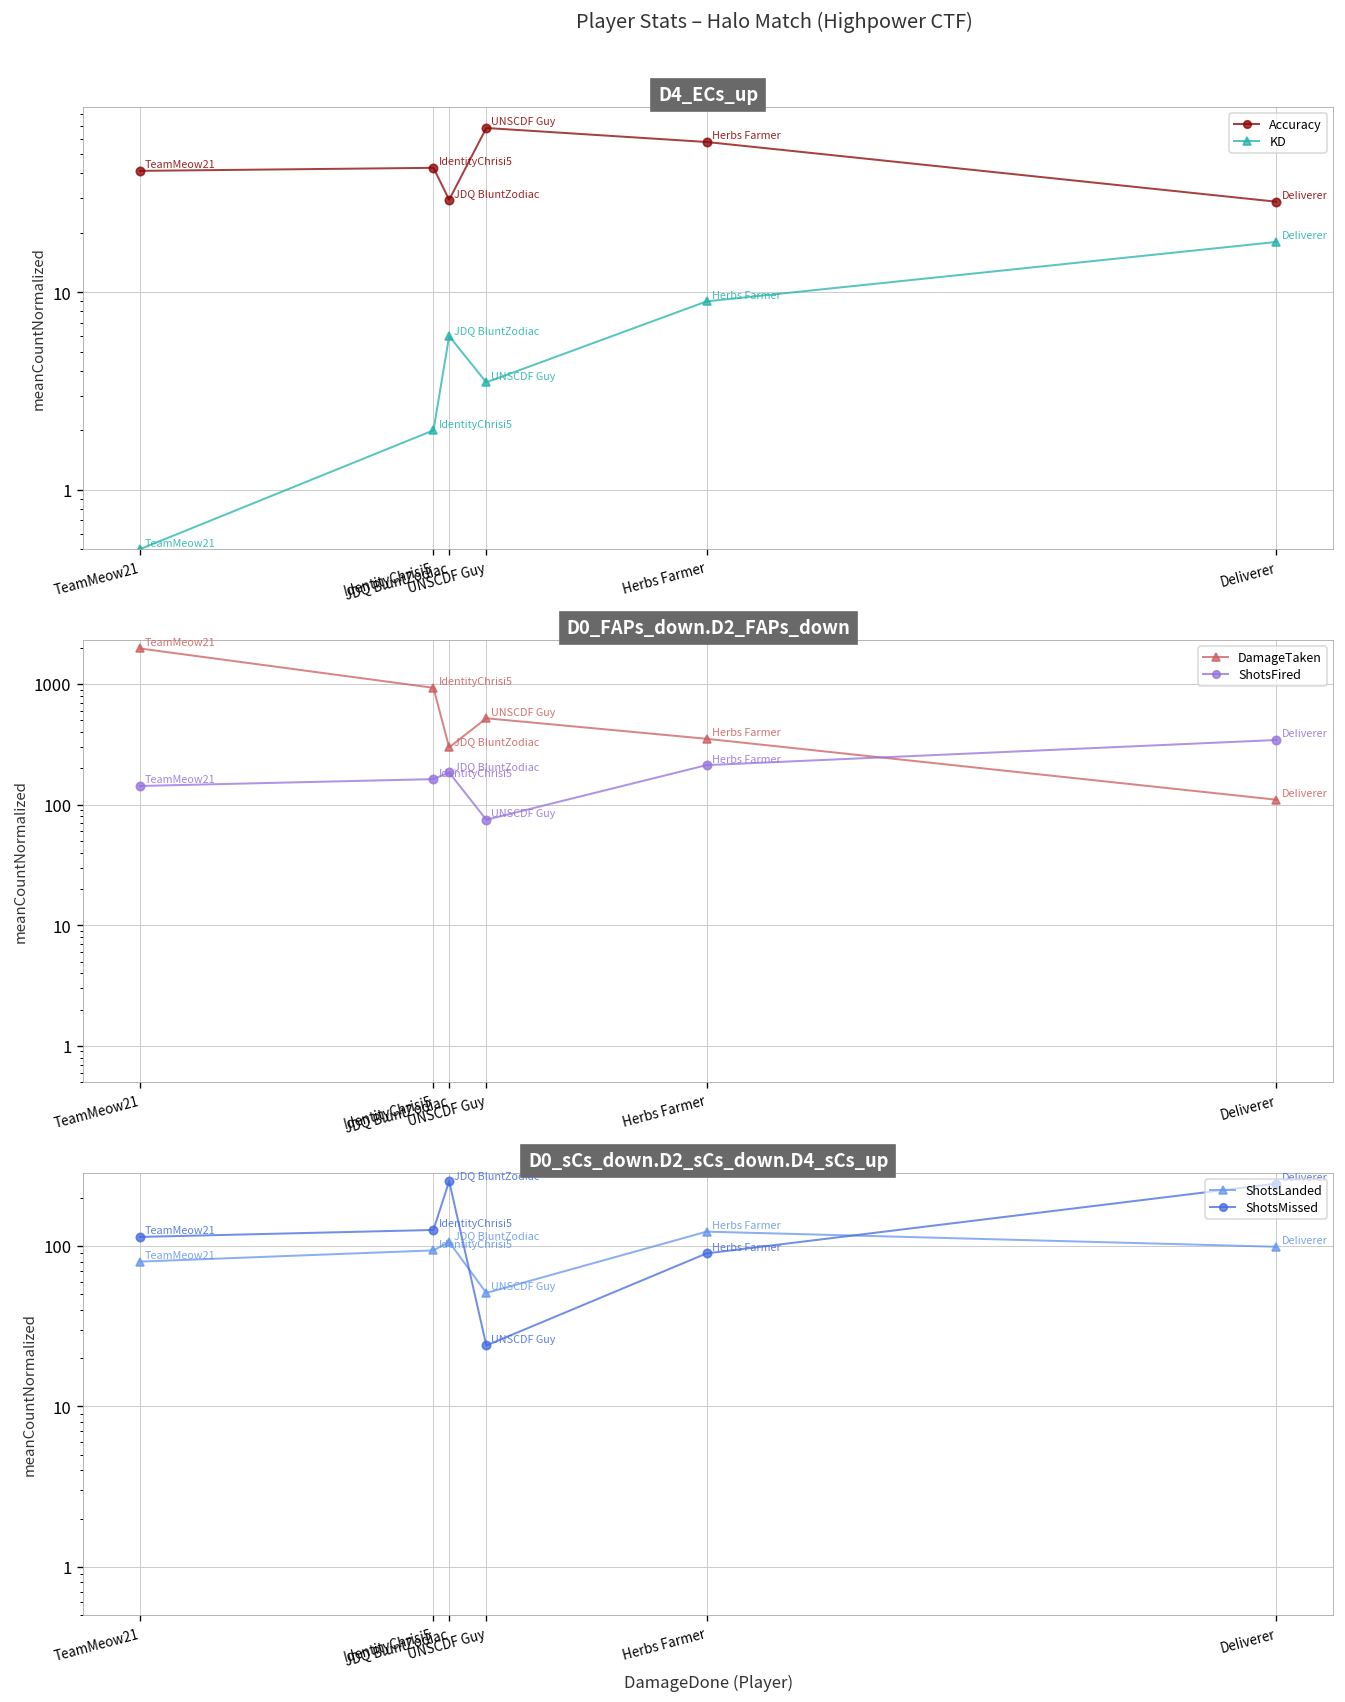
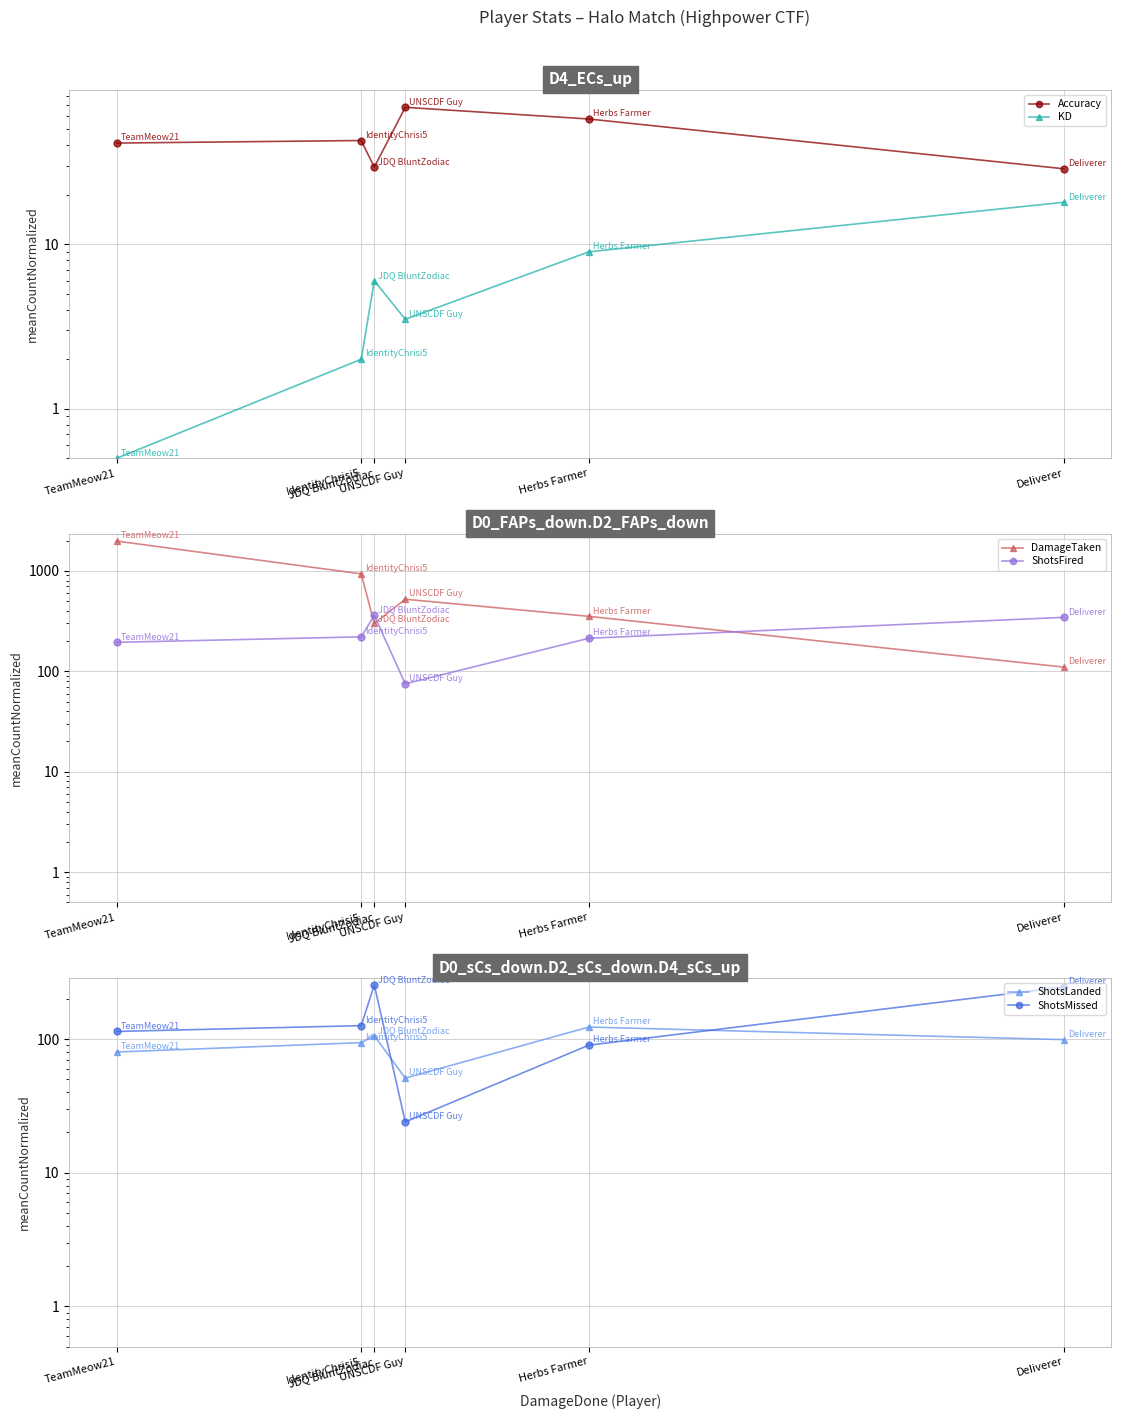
  {
    "D4_ECs_up": {
      "Accuracy": {
        "TeamMeow21": 41,
        "IdentityChrisi5": 43,
        "JDQ BluntZodiac": 29,
        "UNSCDF Guy": 68,
        "Herbs Farmer": 58,
        "DeIiverer": 29
      },
      "KD": {
        "TeamMeow21": 0.50,
        "IdentityChrisi5": 2.0,
        "JDQ BluntZodiac": 6.0,
        "UNSCDF Guy": 3.5,
        "Herbs Farmer": 9,
        "DeIiverer": 18
      }
    },
    "D0_FAPs_down.D2_FAPs_down": {
      "DamageTaken": {
        "TeamMeow21": 2000,
        "IdentityChrisi5": 900,
        "JDQ BluntZodiac": 300,
        "UNSCDF Guy": 500,
        "Herbs Farmer": 350,
        "DeIiverer": 110
      },
      "ShotsFired": {
-       "TeamMeow21": 140,
-       "IdentityChrisi5": 160,
-       "JDQ BluntZodiac": 190,
+       "TeamMeow21": 190,
+       "IdentityChrisi5": 220,
+       "JDQ BluntZodiac": 360,
        "UNSCDF Guy": 80,
        "Herbs Farmer": 210,
        "DeIiverer": 340
      }
    }
  }
